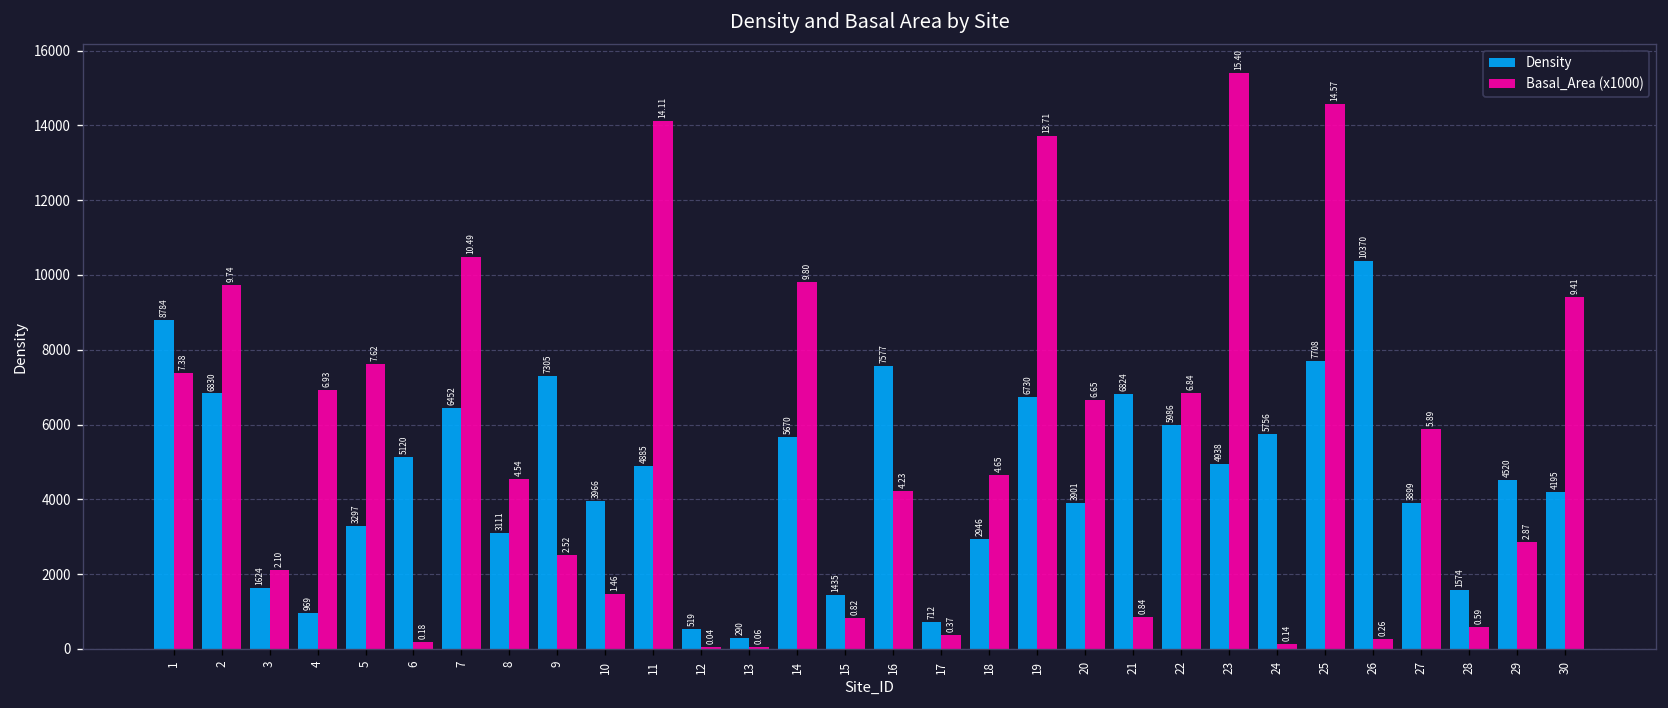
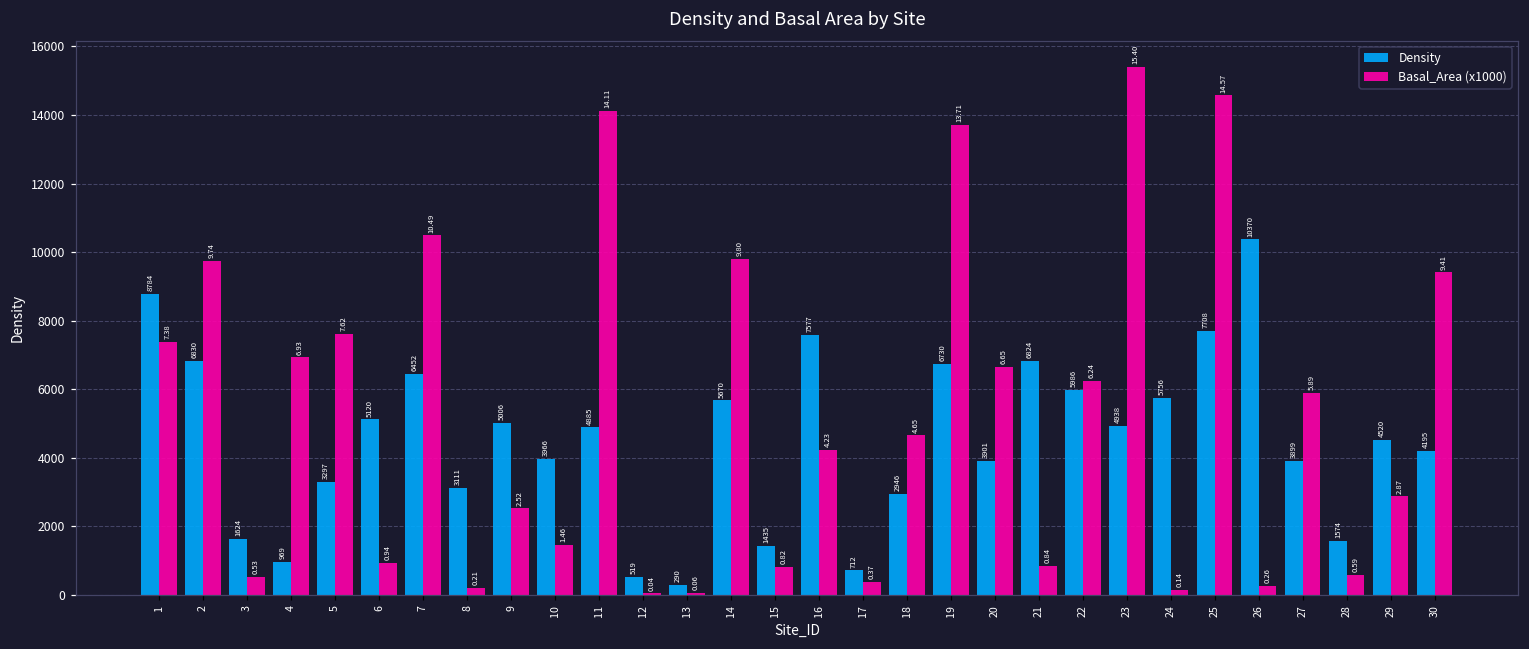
  {
    "Density": {
      "1": 8784,
      "2": 6830,
      "3": 1624,
      "4": 969,
      "5": 3297,
      "6": 5120,
      "7": 6452,
      "8": 3111,
-     "9": 7305,
+     "9": 5006,
      "10": 3966,
      "11": 4885,
      "12": 519,
      "13": 290,
      "14": 5670,
      "15": 1435,
      "16": 7577,
      "17": 712,
      "18": 2946,
      "19": 6730,
      "20": 3901,
      "21": 6824,
      "22": 5986,
      "23": 4938,
      "24": 5756,
      "25": 7708,
      "26": 10370,
      "27": 3899,
      "28": 1574,
      "29": 4520,
      "30": 4195
    },
    "Basal_Area (x1000)": {
-     "3": 2.10,
-     "6": 0.18,
-     "8": 4.54,
-     "22": 6.84
+     "3": 0.53,
+     "6": 0.94,
+     "8": 0.21,
+     "22": 6.24
    }
  }
